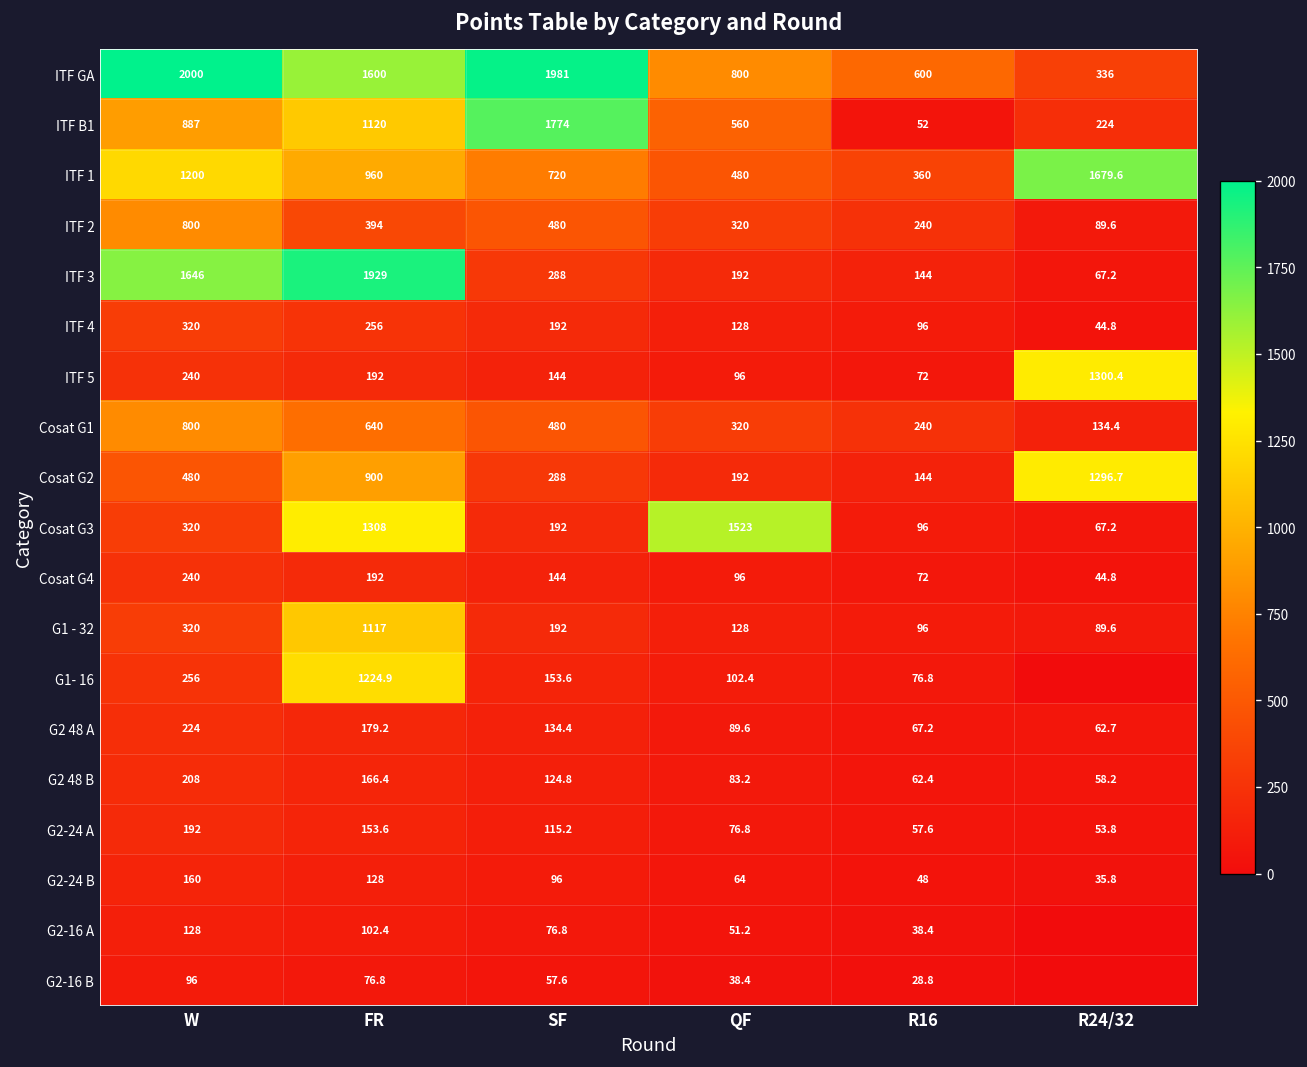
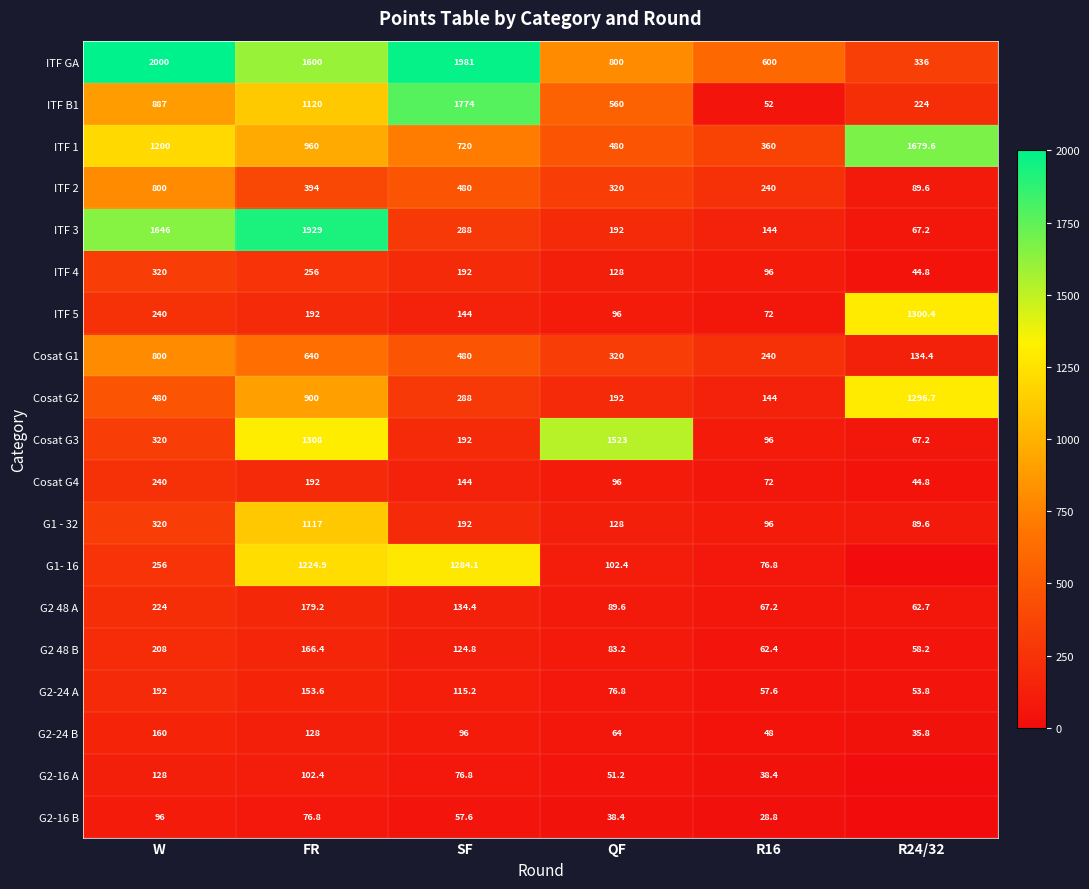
  {
    "ITF GA": {
      "W": 2000,
      "FR": 1600,
      "SF": 1981,
      "QF": 800,
      "R16": 600,
      "R24/32": 336
    },
    "ITF B1": {
      "W": 887,
      "FR": 1120,
      "SF": 1774,
      "QF": 560,
      "R16": 52,
      "R24/32": 224
    },
    "ITF 1": {
      "W": 1200,
      "FR": 960,
      "SF": 720,
      "QF": 480,
      "R16": 360,
      "R24/32": 1679.6
    },
    "ITF 2": {
      "W": 800,
      "FR": 394,
      "SF": 480,
      "QF": 320,
      "R16": 240,
      "R24/32": 89.6
    },
    "ITF 3": {
      "W": 1646,
      "FR": 1929,
      "SF": 288,
      "QF": 192,
      "R16": 144,
      "R24/32": 67.2
    },
    "ITF 4": {
      "W": 320,
      "FR": 256,
      "SF": 192,
      "QF": 128,
      "R16": 96,
      "R24/32": 44.8
    },
    "ITF 5": {
      "W": 240,
      "FR": 192,
      "SF": 144,
      "QF": 96,
      "R16": 72,
      "R24/32": 1300.4
    },
    "Cosat G1": {
      "W": 800,
      "FR": 640,
      "SF": 480,
      "QF": 320,
      "R16": 240,
      "R24/32": 134.4
    },
    "Cosat G2": {
      "W": 480,
      "FR": 900,
      "SF": 288,
      "QF": 192,
      "R16": 144,
      "R24/32": 1296.7
    },
    "Cosat G3": {
      "W": 320,
      "FR": 1308,
      "SF": 192,
      "QF": 1523,
      "R16": 96,
      "R24/32": 67.2
    },
    "Cosat G4": {
      "W": 240,
      "FR": 192,
      "SF": 144,
      "QF": 96,
      "R16": 72,
      "R24/32": 44.8
    },
    "G1 - 32": {
      "W": 320,
      "FR": 1117,
      "SF": 192,
      "QF": 128,
      "R16": 96,
      "R24/32": 89.6
    },
    "G1- 16": {
      "W": 256,
      "FR": 1224.9,
-     "SF": 153.6,
+     "SF": 1284.1,
      "QF": 102.4,
      "R16": 76.8
    },
    "G2 48 A": {
      "W": 224,
      "FR": 179.2,
      "SF": 134.4,
      "QF": 89.6,
      "R16": 67.2,
      "R24/32": 62.7
    },
    "G2 48 B": {
      "W": 208,
      "FR": 166.4,
      "SF": 124.8,
      "QF": 83.2,
      "R16": 62.4,
      "R24/32": 58.2
    },
    "G2-24 A": {
      "W": 192,
      "FR": 153.6,
      "SF": 115.2,
      "QF": 76.8,
      "R16": 57.6,
      "R24/32": 53.8
    },
    "G2-24 B": {
      "W": 160,
      "FR": 128,
      "SF": 96,
      "QF": 64,
      "R16": 48,
      "R24/32": 35.8
    },
    "G2-16 A": {
      "W": 128,
      "FR": 102.4,
      "SF": 76.8,
      "QF": 51.2,
      "R16": 38.4
    },
    "G2-16 B": {
      "W": 96,
      "FR": 76.8,
      "SF": 57.6,
      "QF": 38.4,
      "R16": 28.8
    }
  }
